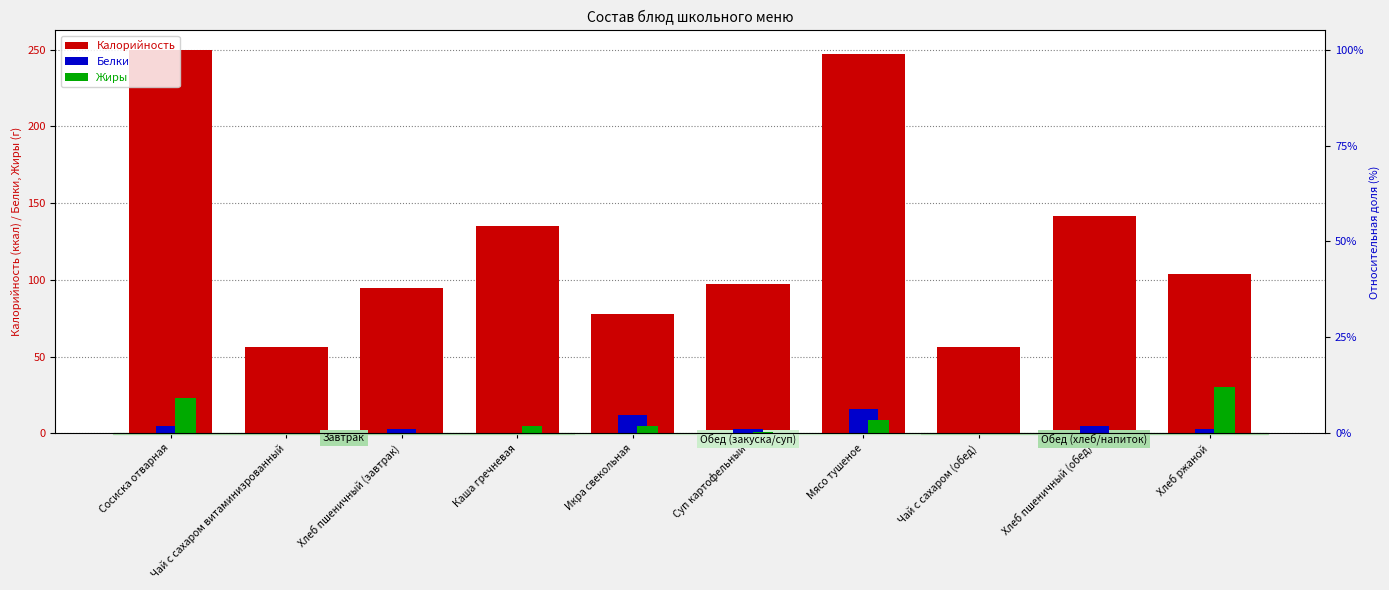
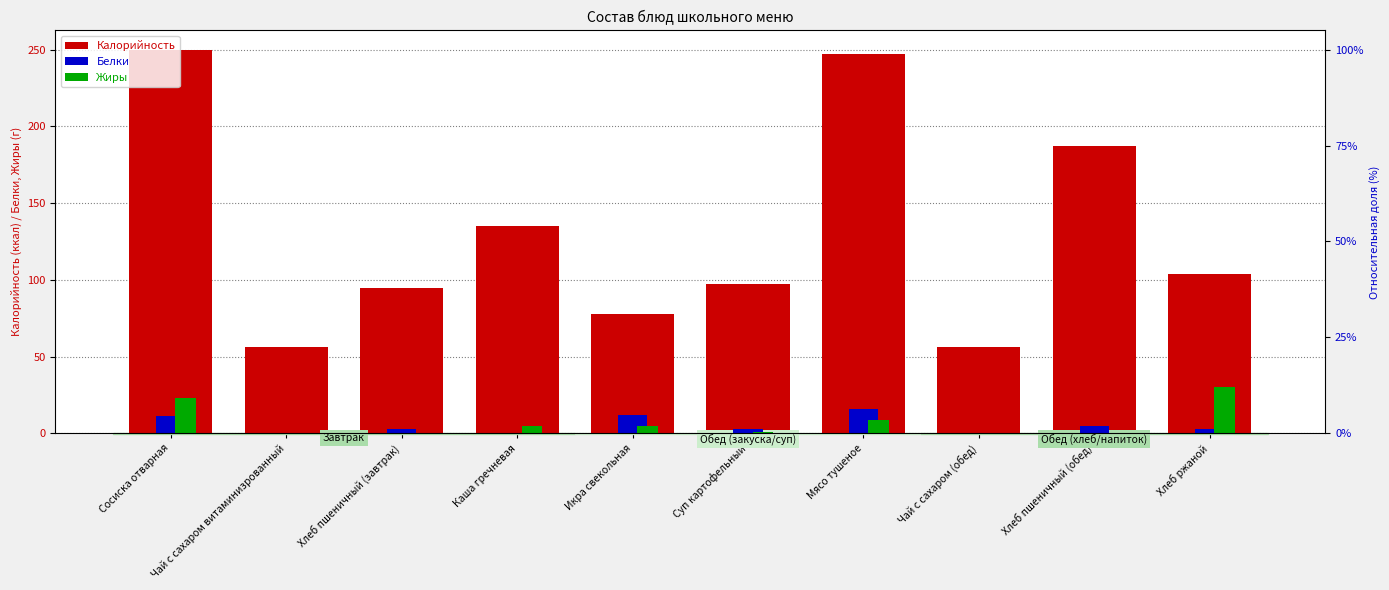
  {
    "Калорийность": {
      "Чай с сахаром витаминизрованный": 56,
      "Хлеб пшеничный (завтрак)": 94,
      "Каша гречневая": 135,
      "Икра свекольная": 78,
      "Суп картофельный": 97,
      "Мясо тушеное": 247,
      "Чай с сахаром (обед)": 56,
-     "Хлеб пшеничный (обед)": 142,
+     "Хлеб пшеничный (обед)": 187,
      "Хлеб ржаной": 104
    },
    "Белки": {
-     "Сосиска отварная": 5,
+     "Сосиска отварная": 11,
      "Чай с сахаром витаминизрованный": 0
    },
    "Жиры": {
      "Чай с сахаром витаминизрованный": 0,
      "Чай с сахаром (обед)": 0
    }
  }
